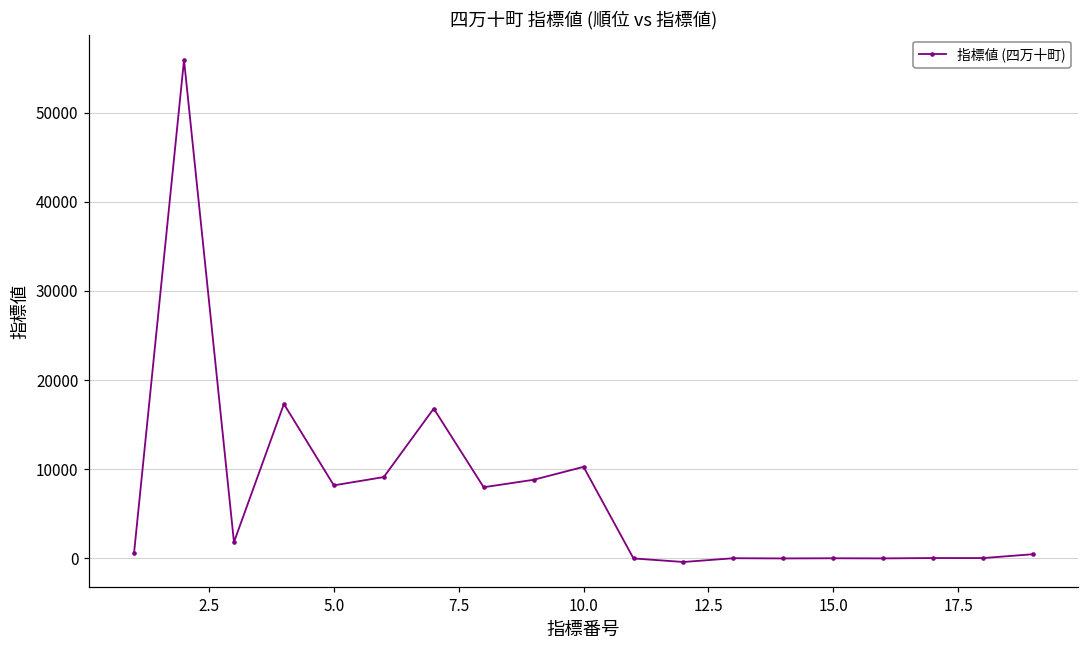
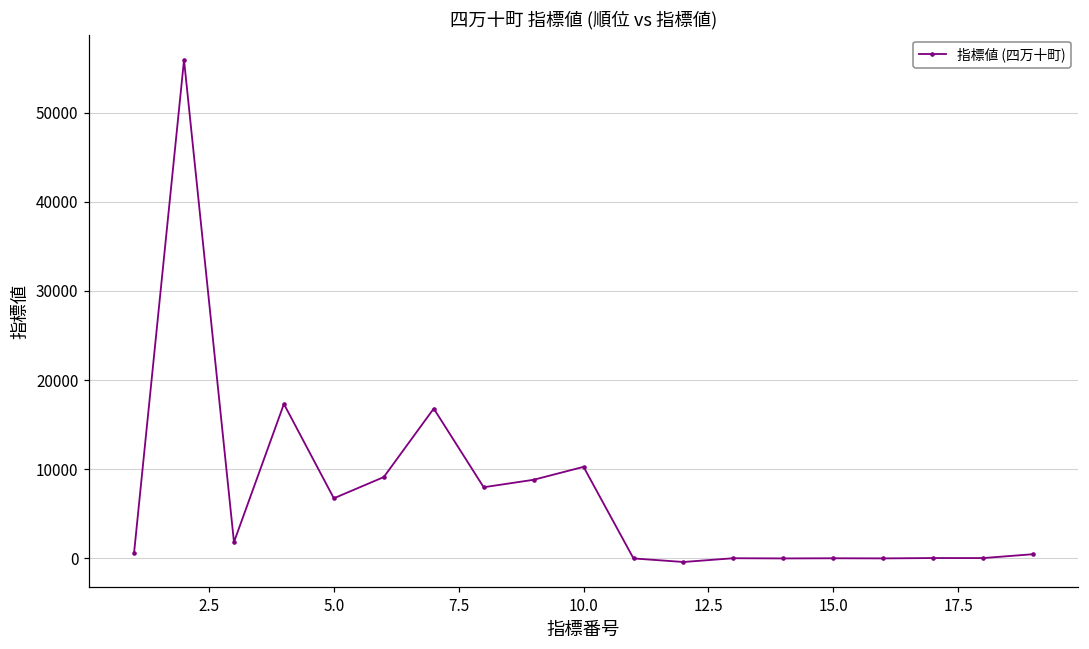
  {
-   "5.0": 8000,
+   "5.0": 7000,
    "10.0": 10000,
    "15.0": 0
  }
